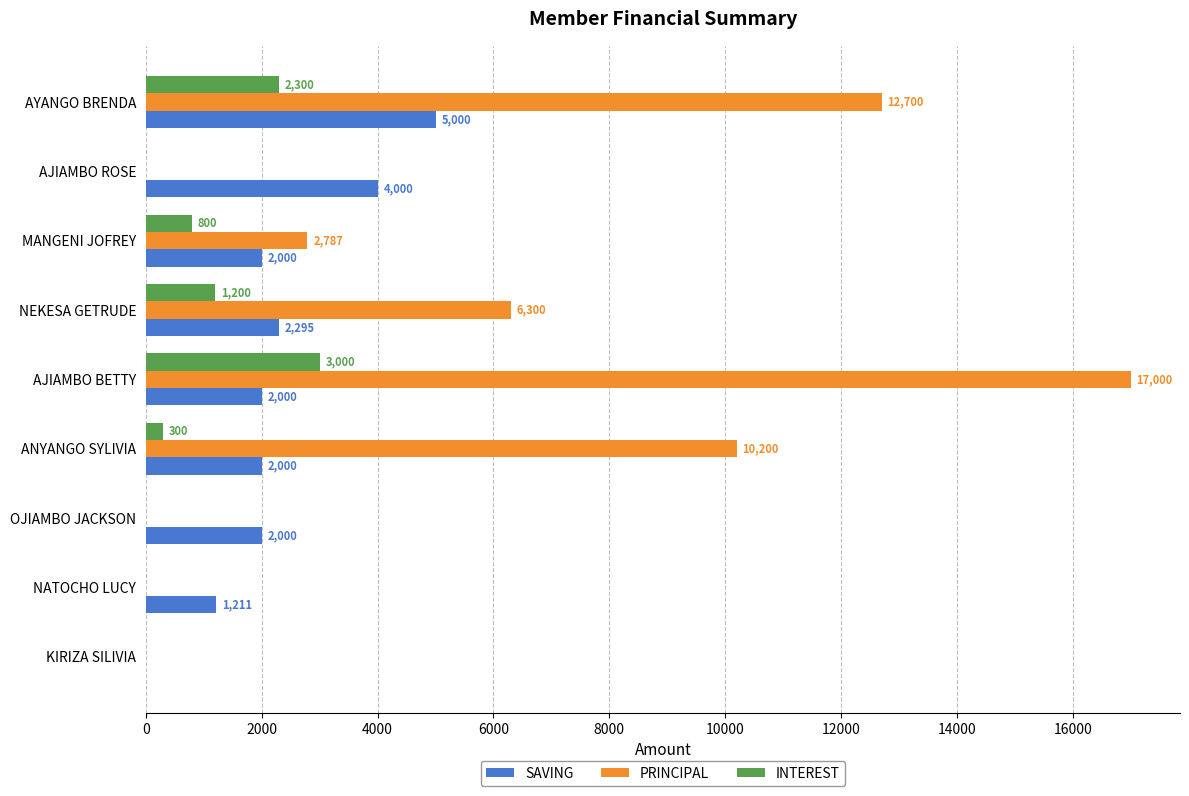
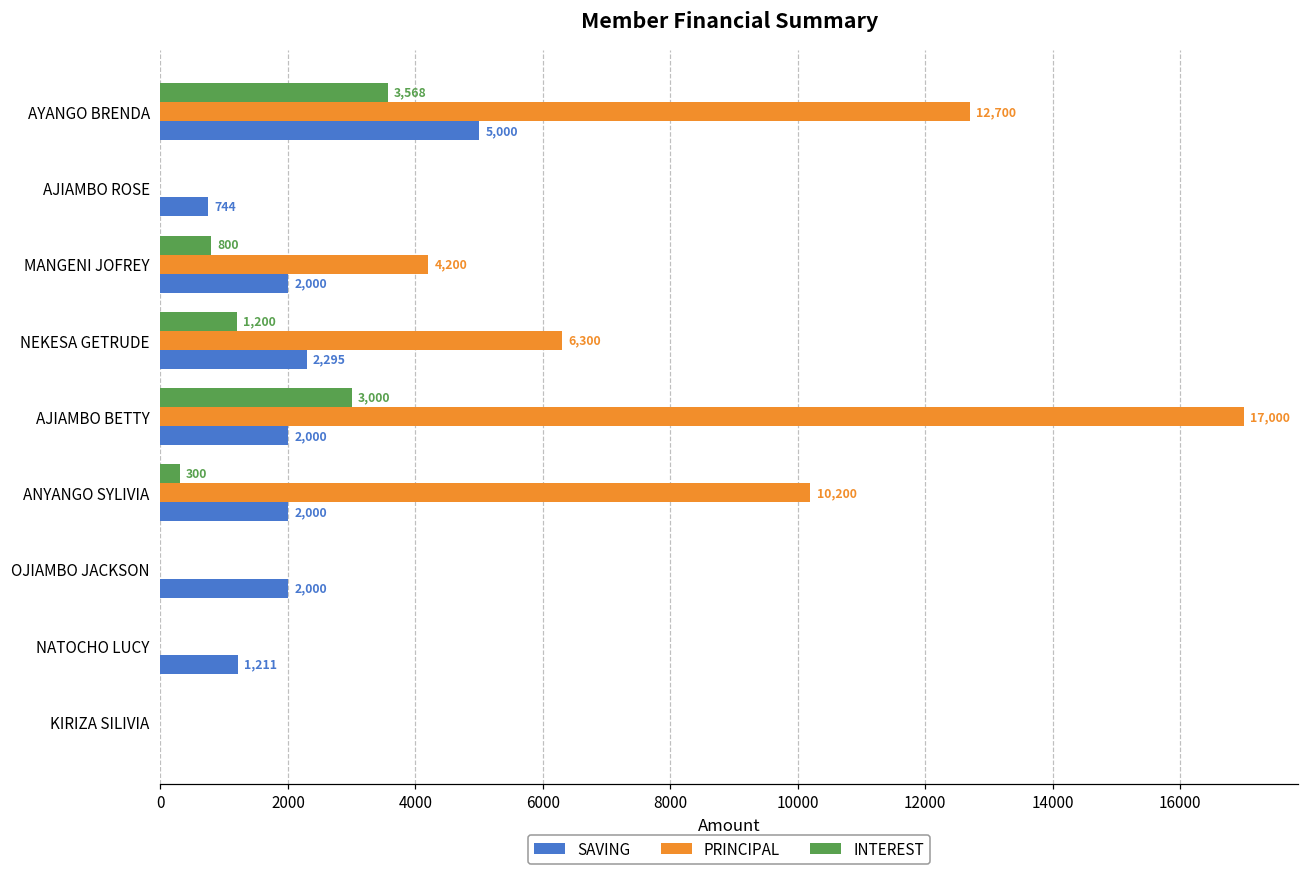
  {
    "SAVING": {
      "AYANGO BRENDA": "5,000",
-     "AJIAMBO ROSE": "4,000",
+     "AJIAMBO ROSE": "744",
      "MANGENI JOFREY": "2,000",
      "NEKESA GETRUDE": "2,295",
      "AJIAMBO BETTY": "2,000",
      "ANYANGO SYLIVIA": "2,000",
      "OJIAMBO JACKSON": "2,000",
      "NATOCHO LUCY": "1,211"
    },
    "PRINCIPAL": {
      "AYANGO BRENDA": "12,700",
-     "MANGENI JOFREY": "2,787",
+     "MANGENI JOFREY": "4,200",
      "NEKESA GETRUDE": "6,300",
      "AJIAMBO BETTY": "17,000",
      "ANYANGO SYLIVIA": "10,200"
    },
    "INTEREST": {
-     "AYANGO BRENDA": "2,300",
+     "AYANGO BRENDA": "3,568",
      "MANGENI JOFREY": "800",
      "NEKESA GETRUDE": "1,200",
      "AJIAMBO BETTY": "3,000",
      "ANYANGO SYLIVIA": "300"
    }
  }
